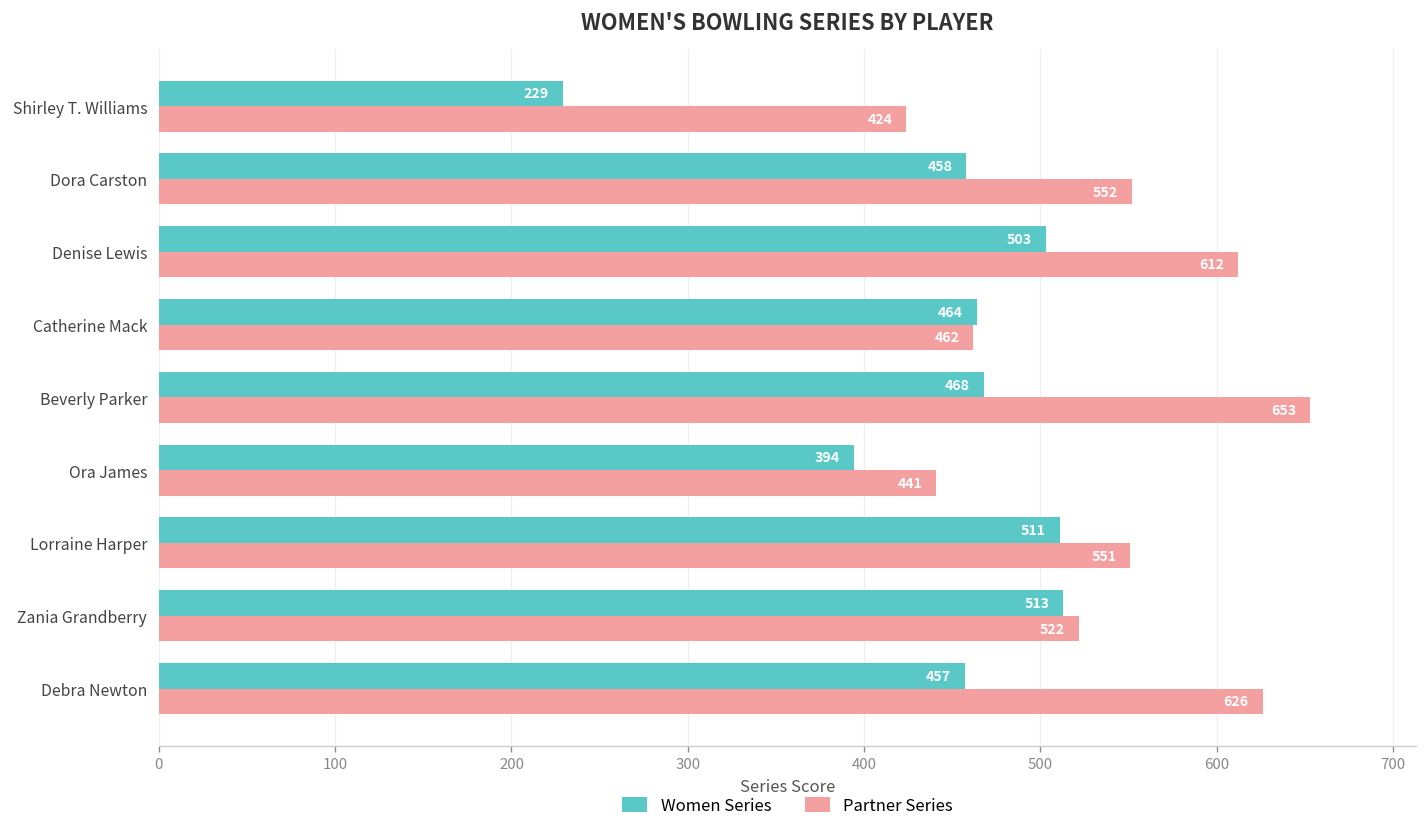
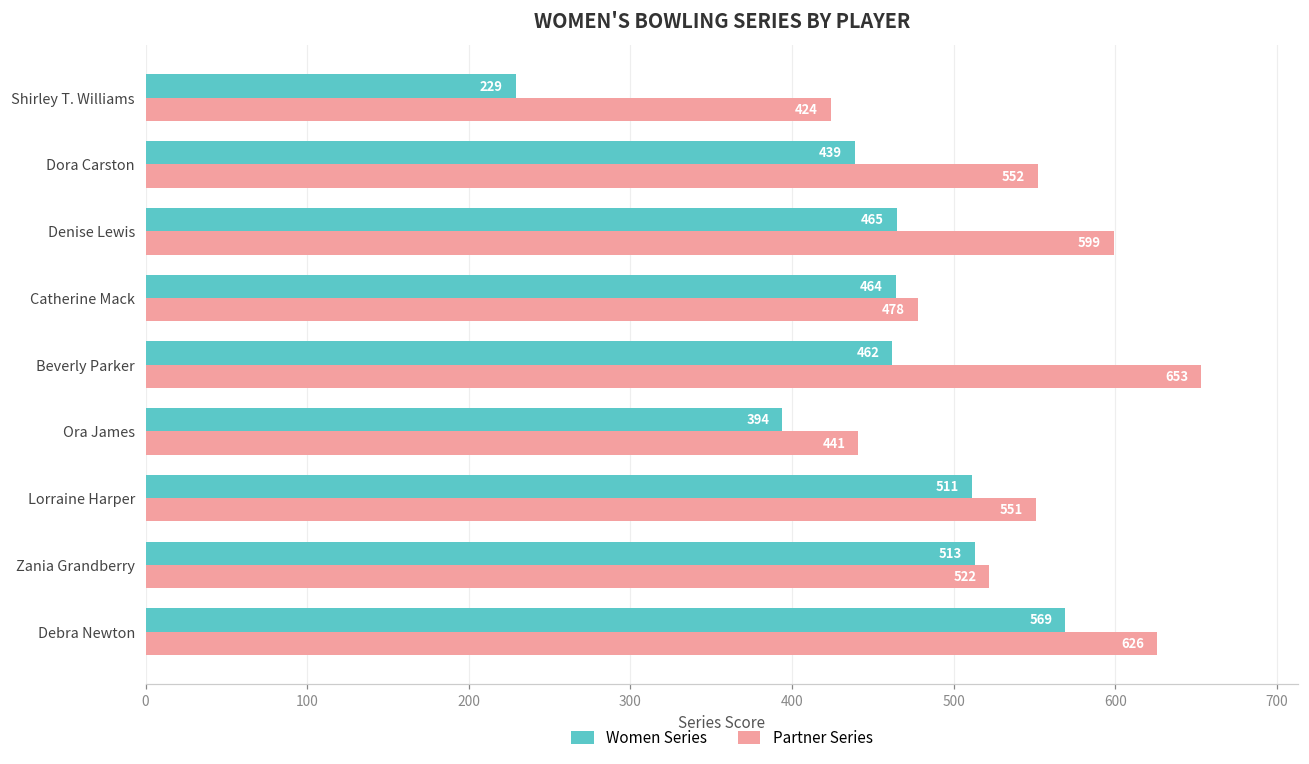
  {
    "Women Series": {
      "Shirley T. Williams": 229,
-     "Dora Carston": 458,
-     "Denise Lewis": 503,
+     "Dora Carston": 439,
+     "Denise Lewis": 465,
      "Catherine Mack": 464,
-     "Beverly Parker": 468,
+     "Beverly Parker": 462,
      "Ora James": 394,
      "Lorraine Harper": 511,
      "Zania Grandberry": 513,
-     "Debra Newton": 457
+     "Debra Newton": 569
    },
    "Partner Series": {
      "Shirley T. Williams": 424,
      "Dora Carston": 552,
-     "Denise Lewis": 612,
-     "Catherine Mack": 462,
+     "Denise Lewis": 599,
+     "Catherine Mack": 478,
      "Beverly Parker": 653,
      "Ora James": 441,
      "Lorraine Harper": 551,
      "Zania Grandberry": 522,
      "Debra Newton": 626
    }
  }
